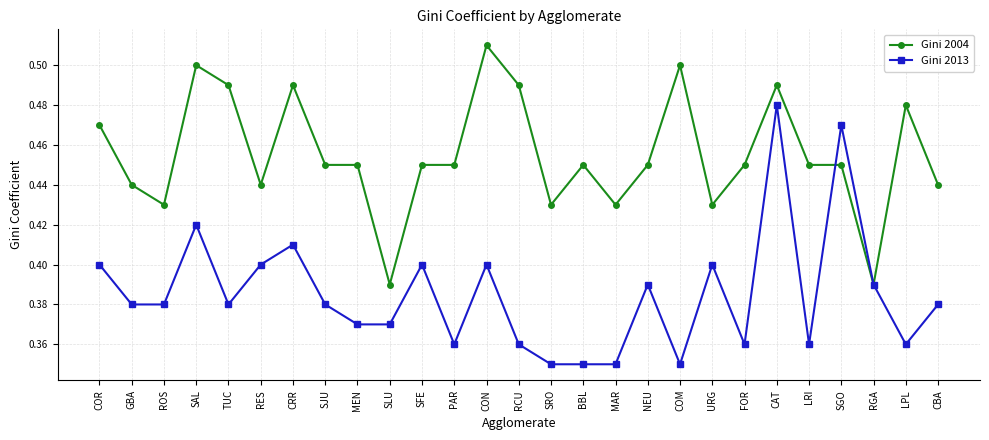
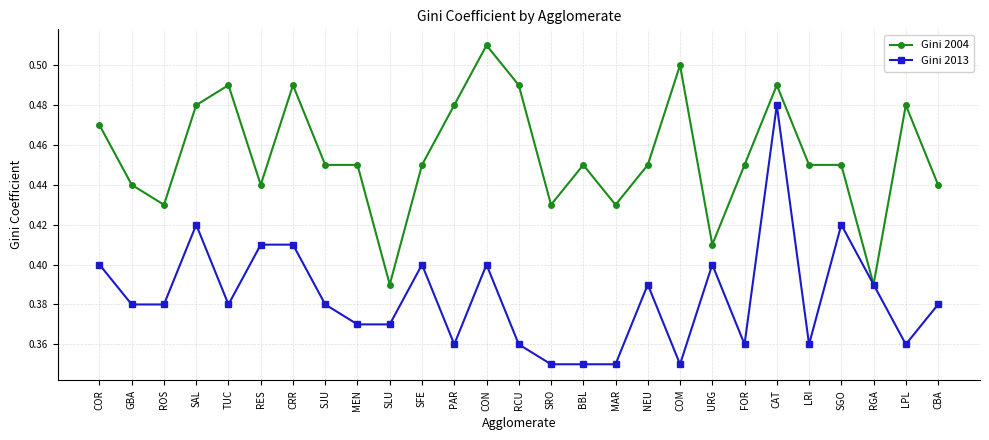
  {
    "Gini 2004": {
      "COR": 0.47,
      "GBA": 0.44,
      "ROS": 0.43,
-     "SAL": 0.50,
+     "SAL": 0.48,
      "TUC": 0.49,
      "RES": 0.44,
      "CRR": 0.49,
      "SJU": 0.45,
      "MEN": 0.45,
      "SLU": 0.39,
      "SFE": 0.45,
-     "PAR": 0.45,
+     "PAR": 0.48,
      "CON": 0.51,
      "RCU": 0.49,
      "SRO": 0.43,
      "BBL": 0.45,
      "MAR": 0.43,
      "NEU": 0.45,
      "COM": 0.50,
-     "URG": 0.43,
+     "URG": 0.41,
      "FOR": 0.45,
      "CAT": 0.49,
      "LRI": 0.45,
      "SGO": 0.45,
      "LPL": 0.48,
      "CBA": 0.44
    },
    "Gini 2013": {
      "COR": 0.40,
      "GBA": 0.38,
      "ROS": 0.38,
      "SAL": 0.42,
      "TUC": 0.38,
-     "RES": 0.40,
+     "RES": 0.41,
      "CRR": 0.41,
      "SJU": 0.38,
      "MEN": 0.37,
      "SLU": 0.37,
      "SFE": 0.40,
      "PAR": 0.36,
      "CON": 0.40,
      "RCU": 0.36,
      "SRO": 0.35,
      "BBL": 0.35,
      "MAR": 0.35,
      "NEU": 0.39,
      "COM": 0.35,
      "URG": 0.40,
      "FOR": 0.36,
      "CAT": 0.48,
      "LRI": 0.36,
-     "SGO": 0.47,
+     "SGO": 0.42,
      "LPL": 0.36,
      "CBA": 0.38
    }
  }
